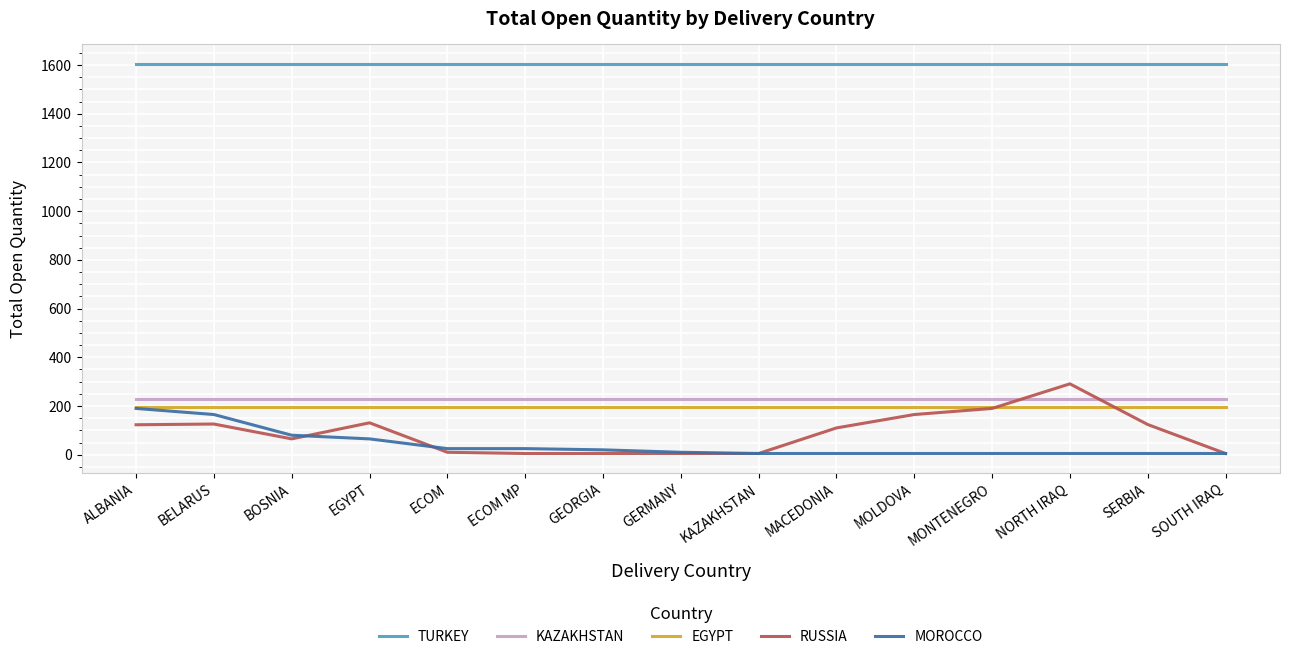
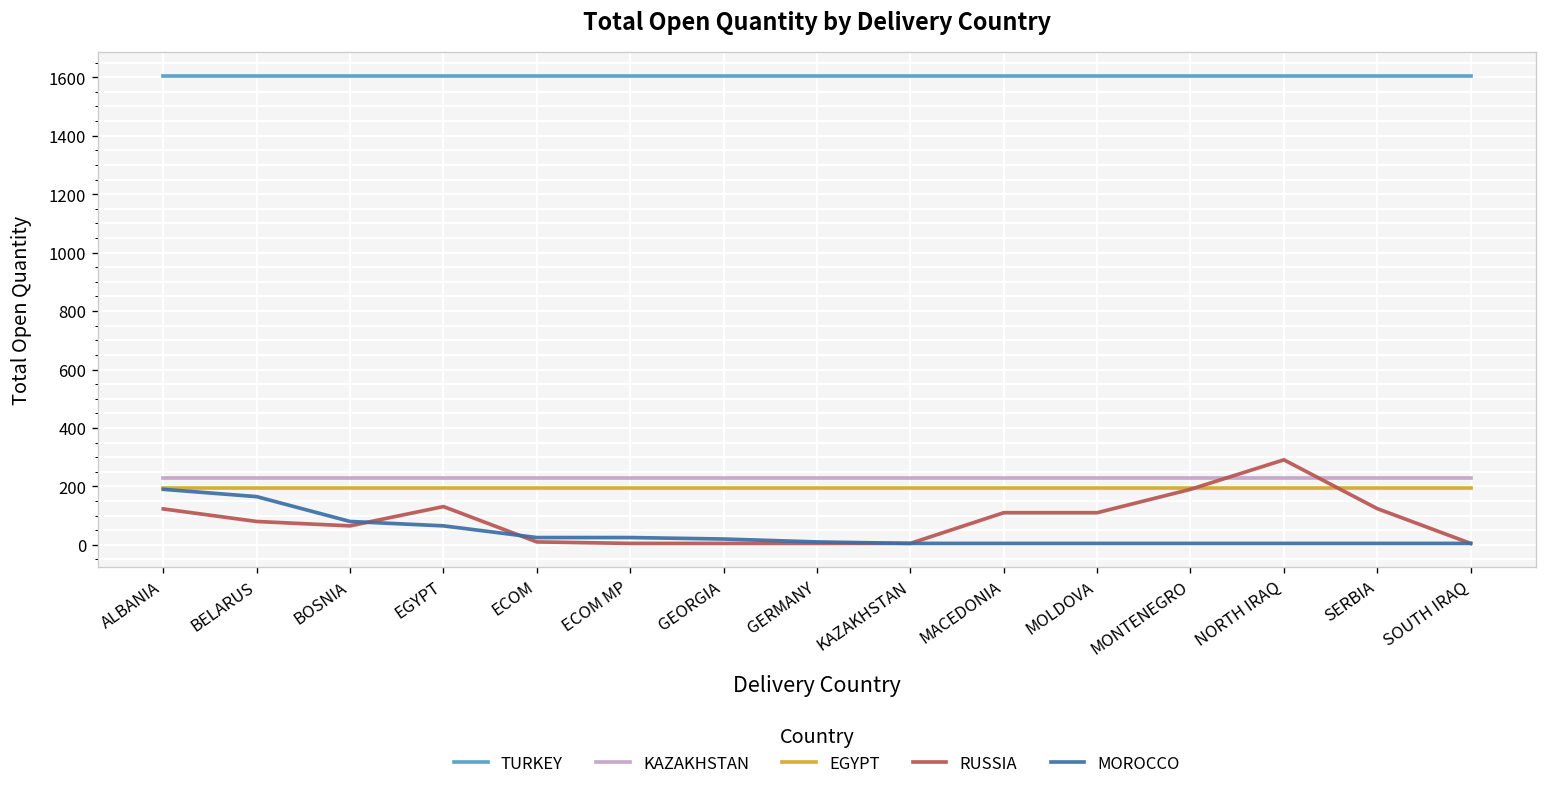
  {
    "KAZAKHSTAN": {
      "ALBANIA": 230,
      "BELARUS": 230,
      "BOSNIA": 230,
      "EGYPT": 230,
      "ECOM": 230,
      "ECOM MP": 230,
      "GEORGIA": 230,
      "GERMANY": 230,
      "KAZAKHSTAN": 230,
      "MACEDONIA": 230,
      "MOLDOVA": 230,
      "MONTENEGRO": 230,
      "NORTH IRAQ": 230,
      "SERBIA": 230,
      "SOUTH IRAQ": 230
    },
    "EGYPT": {
      "BELARUS": 200,
      "BOSNIA": 200,
      "EGYPT": 200,
      "ECOM": 200,
      "ECOM MP": 200,
      "GEORGIA": 200,
      "GERMANY": 200,
      "KAZAKHSTAN": 200,
      "MACEDONIA": 200,
      "MOLDOVA": 200,
      "NORTH IRAQ": 200,
      "SERBIA": 200,
      "SOUTH IRAQ": 200
    },
    "RUSSIA": {
      "ALBANIA": 120,
-     "BELARUS": 130,
+     "BELARUS": 80,
      "BOSNIA": 70,
      "EGYPT": 130,
      "ECOM": 10,
      "ECOM MP": 10,
      "GEORGIA": 10,
      "MACEDONIA": 110,
-     "MOLDOVA": 170,
+     "MOLDOVA": 110,
      "NORTH IRAQ": 290,
      "SERBIA": 120
    }
  }
